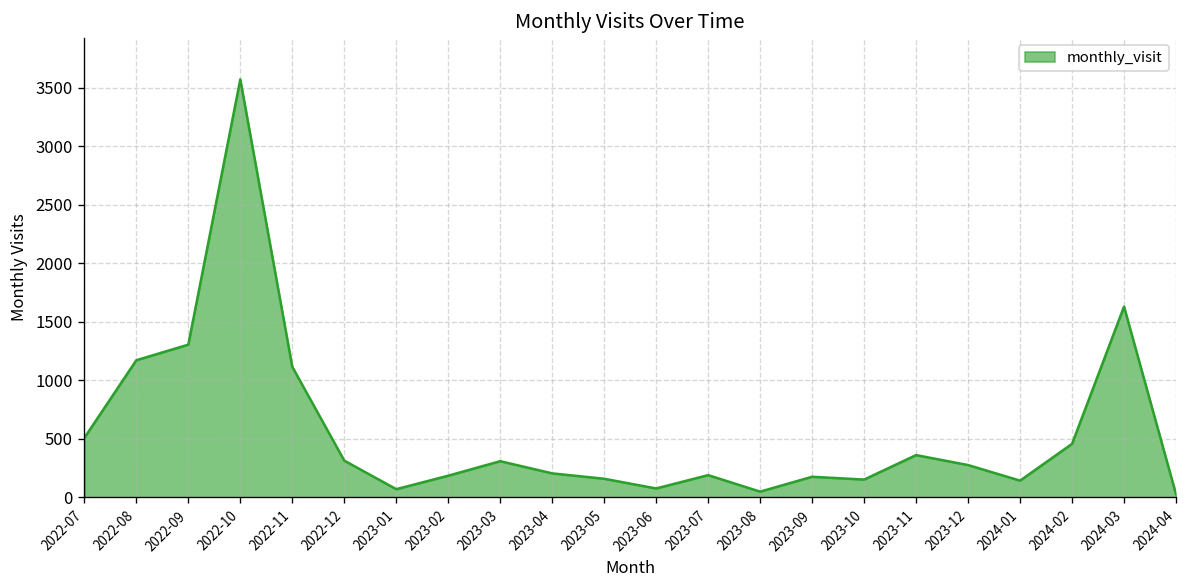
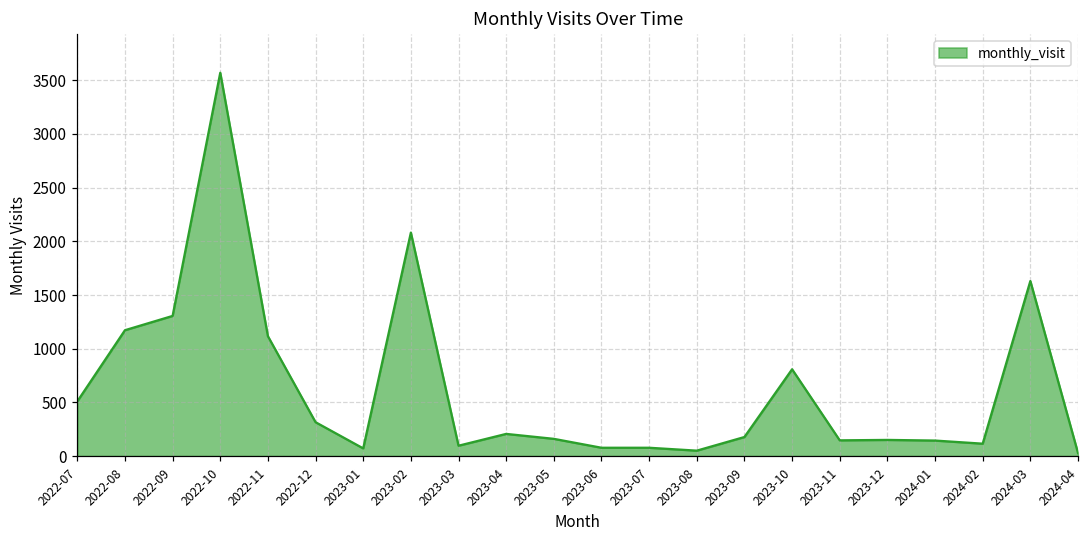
  {
    "2022-07": 500,
    "2022-08": 1200,
    "2022-09": 1300,
    "2022-10": 3600,
    "2022-11": 1100,
    "2022-12": 300,
    "2023-01": 100,
-   "2023-02": 200,
-   "2023-03": 300,
+   "2023-02": 2100,
+   "2023-03": 100,
    "2023-04": 200,
    "2023-05": 200,
    "2023-06": 100,
-   "2023-07": 200,
+   "2023-07": 100,
    "2023-08": 100,
    "2023-09": 200,
-   "2023-10": 200,
-   "2023-11": 400,
-   "2023-12": 300,
+   "2023-10": 800,
+   "2023-11": 100,
+   "2023-12": 200,
    "2024-01": 100,
-   "2024-02": 500,
+   "2024-02": 100,
    "2024-03": 1600,
    "2024-04": 0
  }
